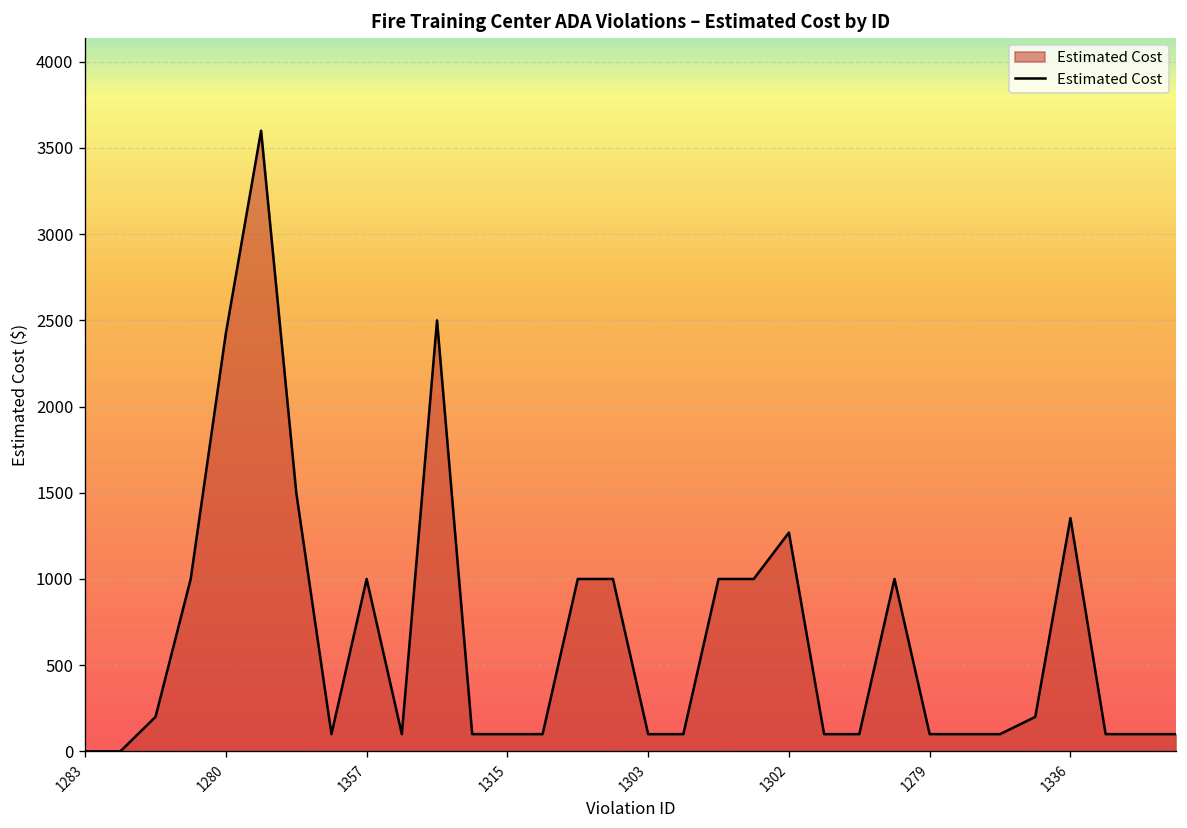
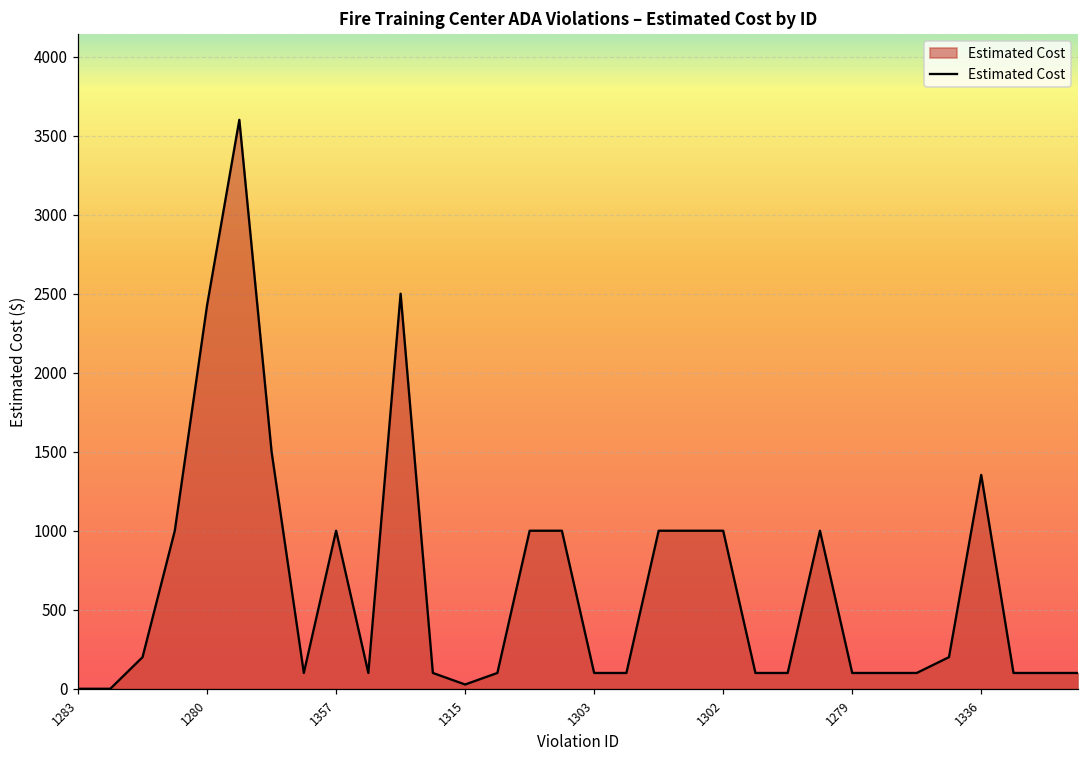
  {
    "1283": 0,
    "1280": 2430,
    "1357": 1000,
-   "1315": 100,
+   "1315": 30,
    "1303": 100,
-   "1302": 1270,
+   "1302": 1000,
    "1279": 100,
    "1336": 1350
  }
